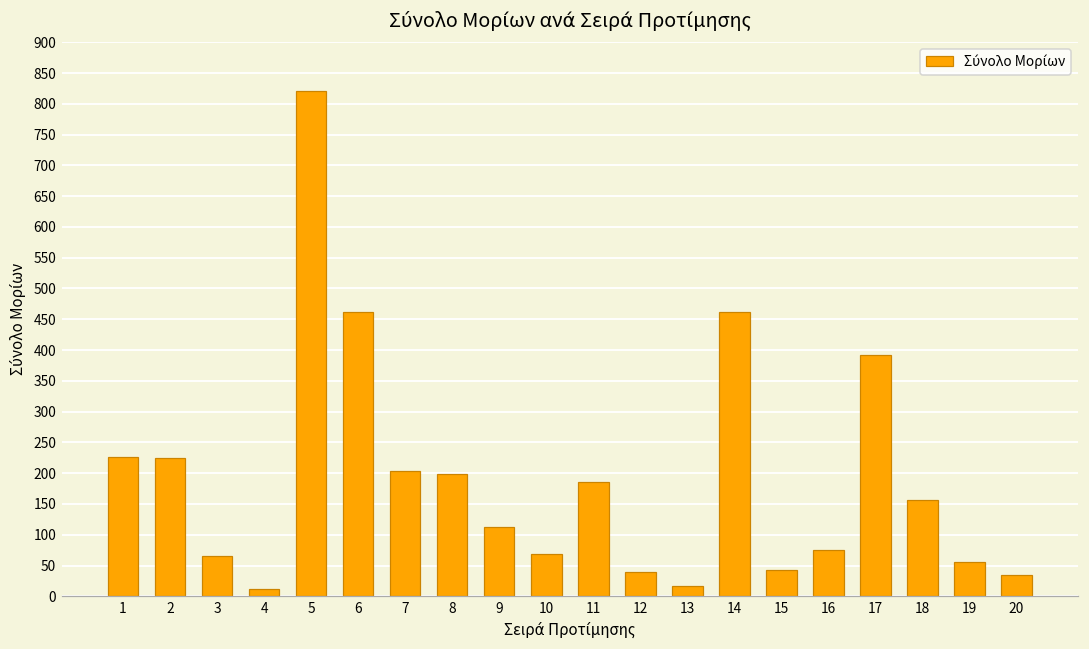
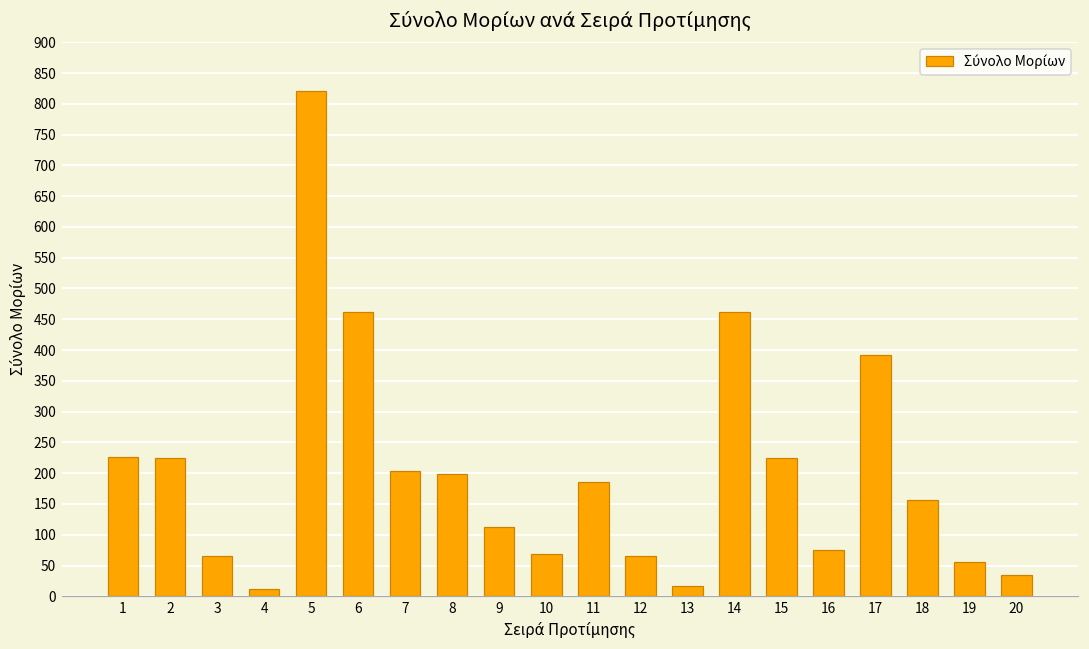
  {
    "1": 230,
    "2": 220,
    "3": 70,
    "4": 10,
    "5": 820,
    "6": 460,
    "7": 200,
    "8": 200,
    "9": 110,
    "10": 70,
    "11": 190,
-   "12": 40,
+   "12": 70,
    "13": 20,
    "14": 460,
-   "15": 40,
+   "15": 220,
    "16": 70,
    "17": 390,
    "18": 160,
    "19": 60,
    "20": 30
  }
